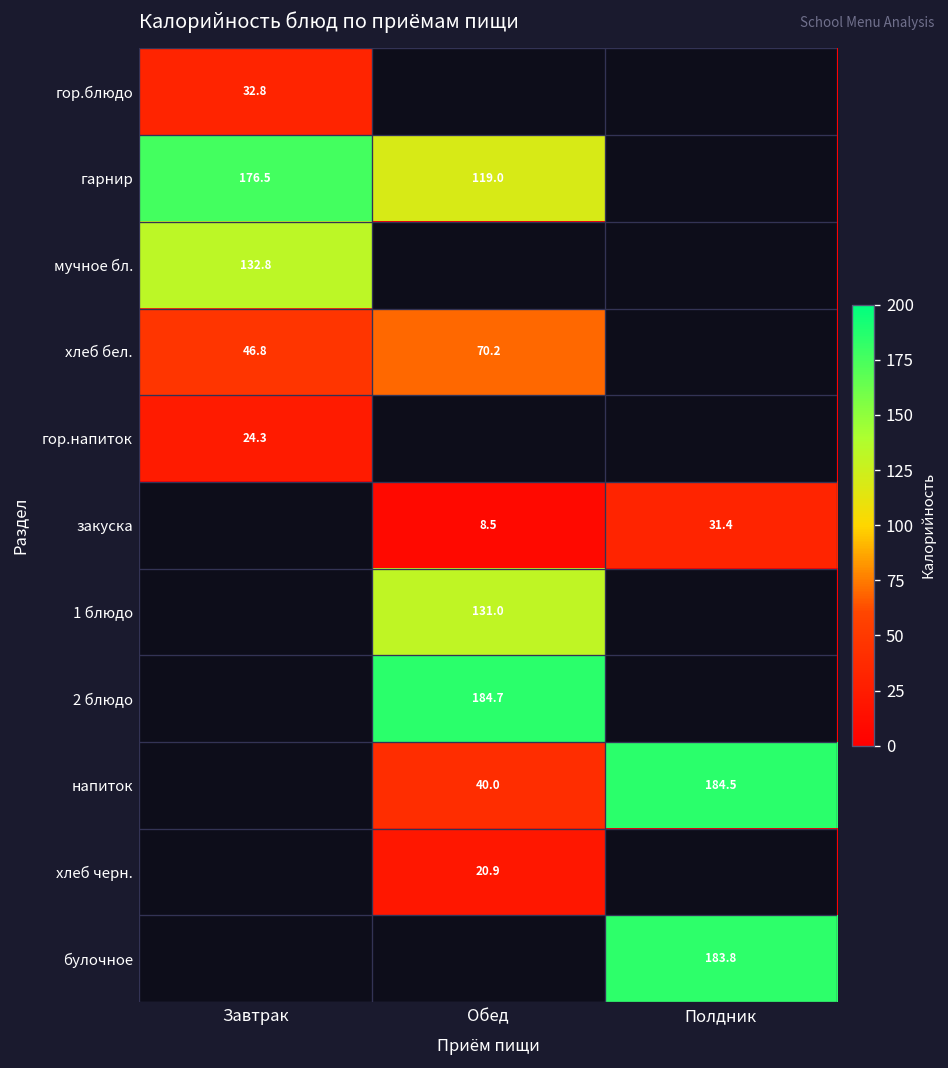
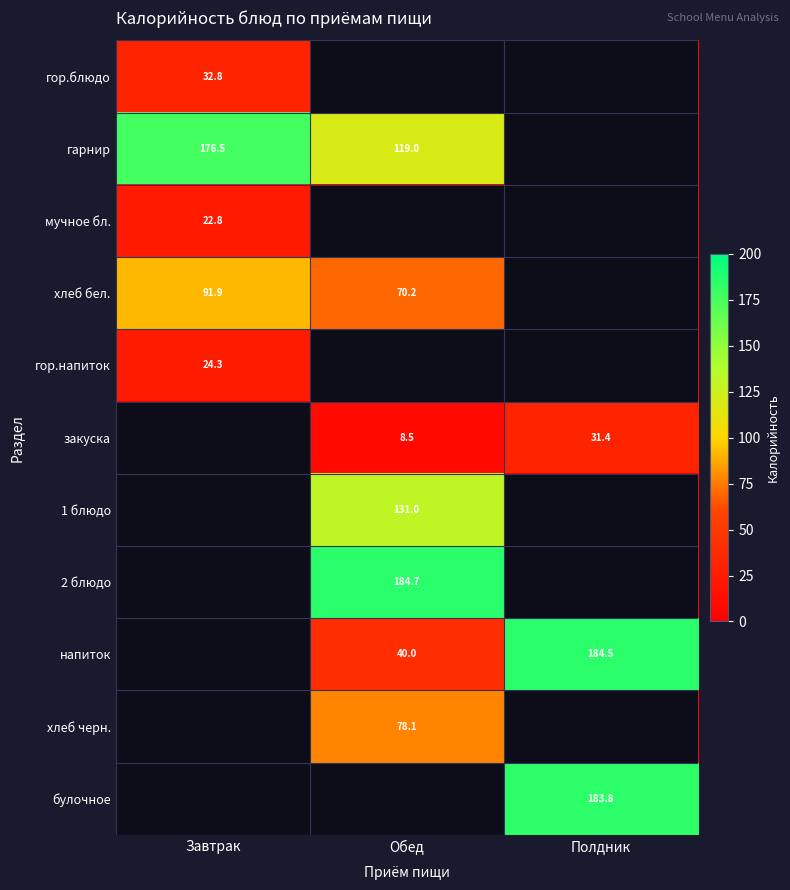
  {
    "гор.блюдо": {
      "Завтрак": 32.8
    },
    "гарнир": {
      "Завтрак": 176.5,
      "Обед": 119.0
    },
    "мучное бл.": {
-     "Завтрак": 132.8
+     "Завтрак": 22.8
    },
    "хлеб бел.": {
-     "Завтрак": 46.8,
+     "Завтрак": 91.9,
      "Обед": 70.2
    },
    "гор.напиток": {
      "Завтрак": 24.3
    },
    "закуска": {
      "Обед": 8.5,
      "Полдник": 31.4
    },
    "1 блюдо": {
      "Обед": 131.0
    },
    "2 блюдо": {
      "Обед": 184.7
    },
    "напиток": {
      "Обед": 40.0,
      "Полдник": 184.5
    },
    "хлеб черн.": {
-     "Обед": 20.9
+     "Обед": 78.1
    },
    "булочное": {
      "Полдник": 183.8
    }
  }
